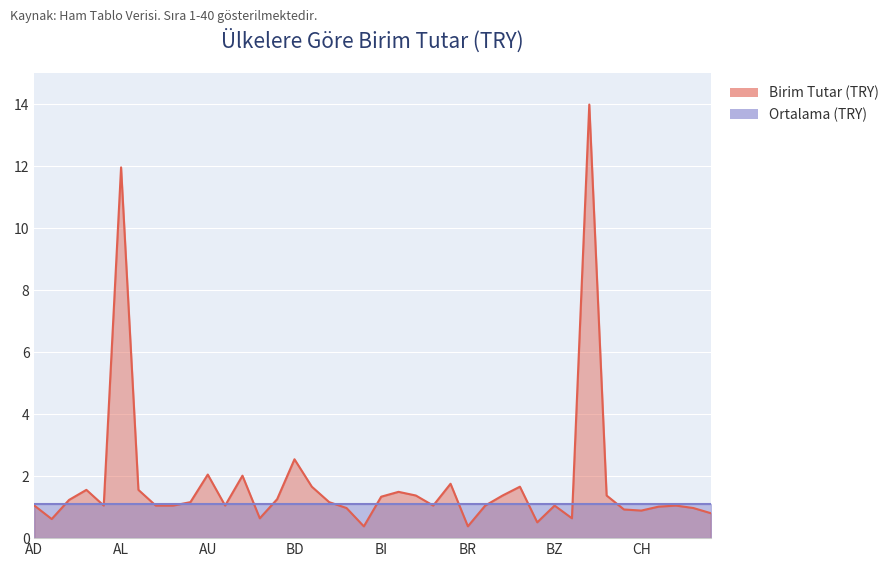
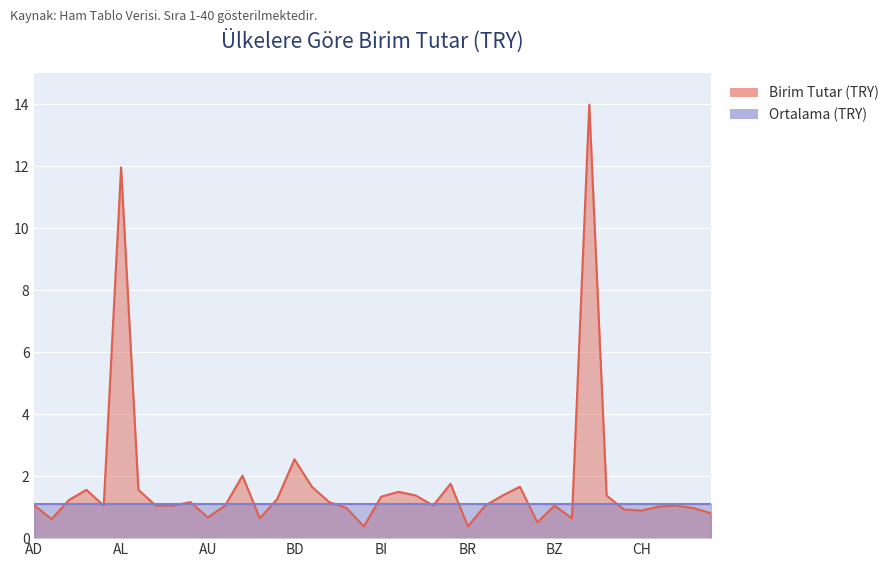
  {
    "Birim Tutar (TRY)": {
      "AL": 12.0,
-     "AU": 2.1,
+     "AU": 0.7,
      "BD": 2.5,
      "BI": 1.3,
      "BR": 0.4,
      "CH": 0.9
    },
    "Ortalama (TRY)": {
      "AL": 1.1,
      "AU": 1.1,
      "BD": 1.1,
      "BI": 1.1,
      "BR": 1.1,
      "CH": 1.1
    }
  }
